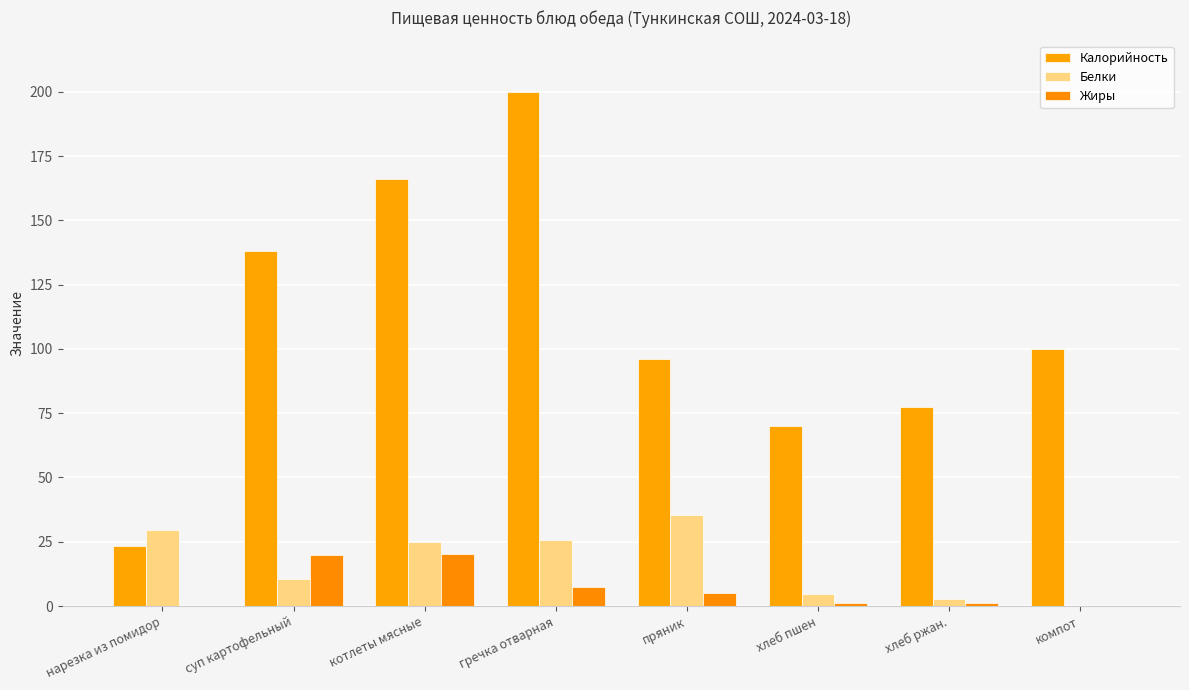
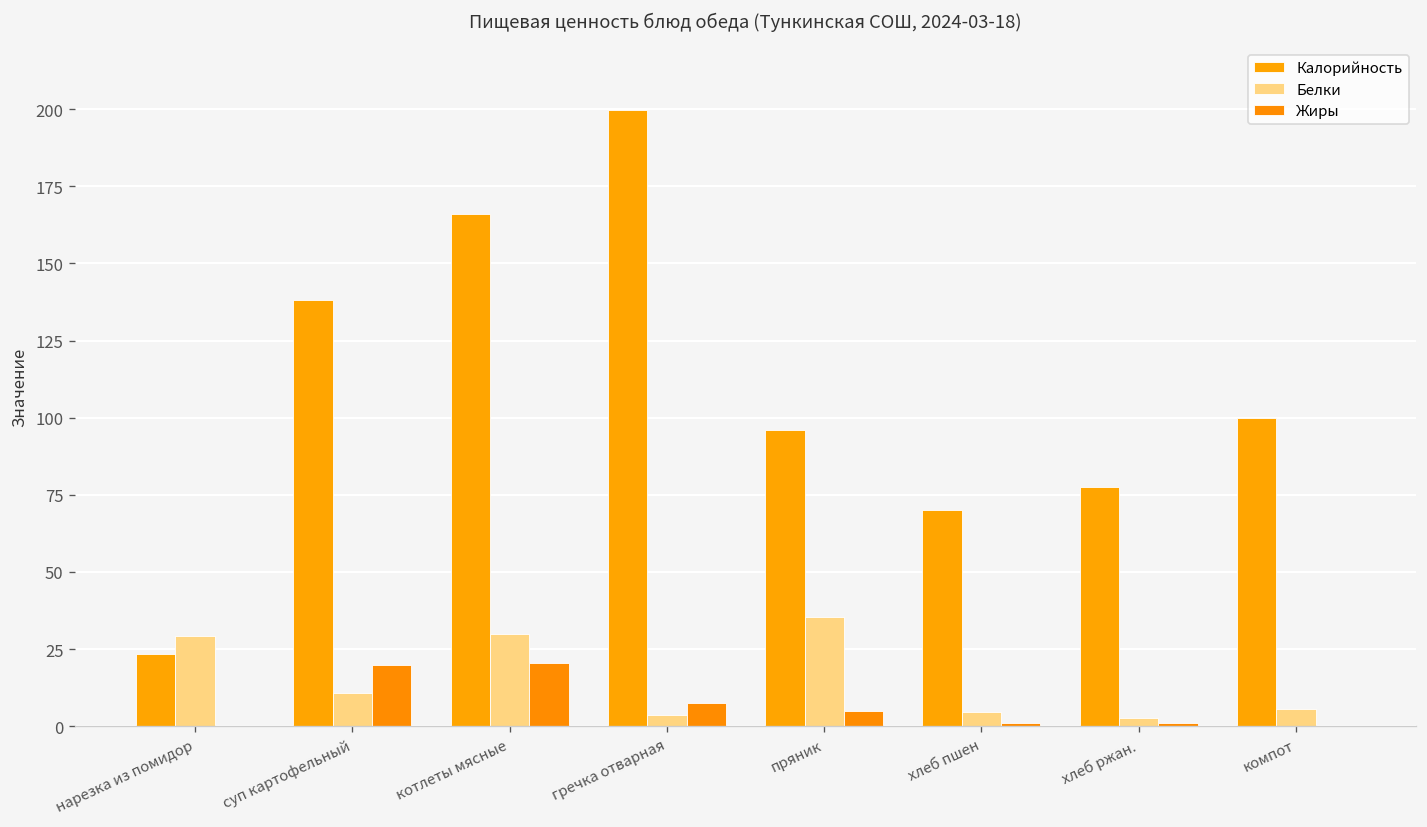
  {
    "Белки": {
      "нарезка из помидор": 29,
      "суп картофельный": 11,
-     "котлеты мясные": 25,
-     "гречка отварная": 26,
+     "котлеты мясные": 30,
+     "гречка отварная": 4,
      "пряник": 36,
      "хлеб пшен": 5,
      "хлеб ржан.": 3,
-     "компот": 0
+     "компот": 6
    }
  }
